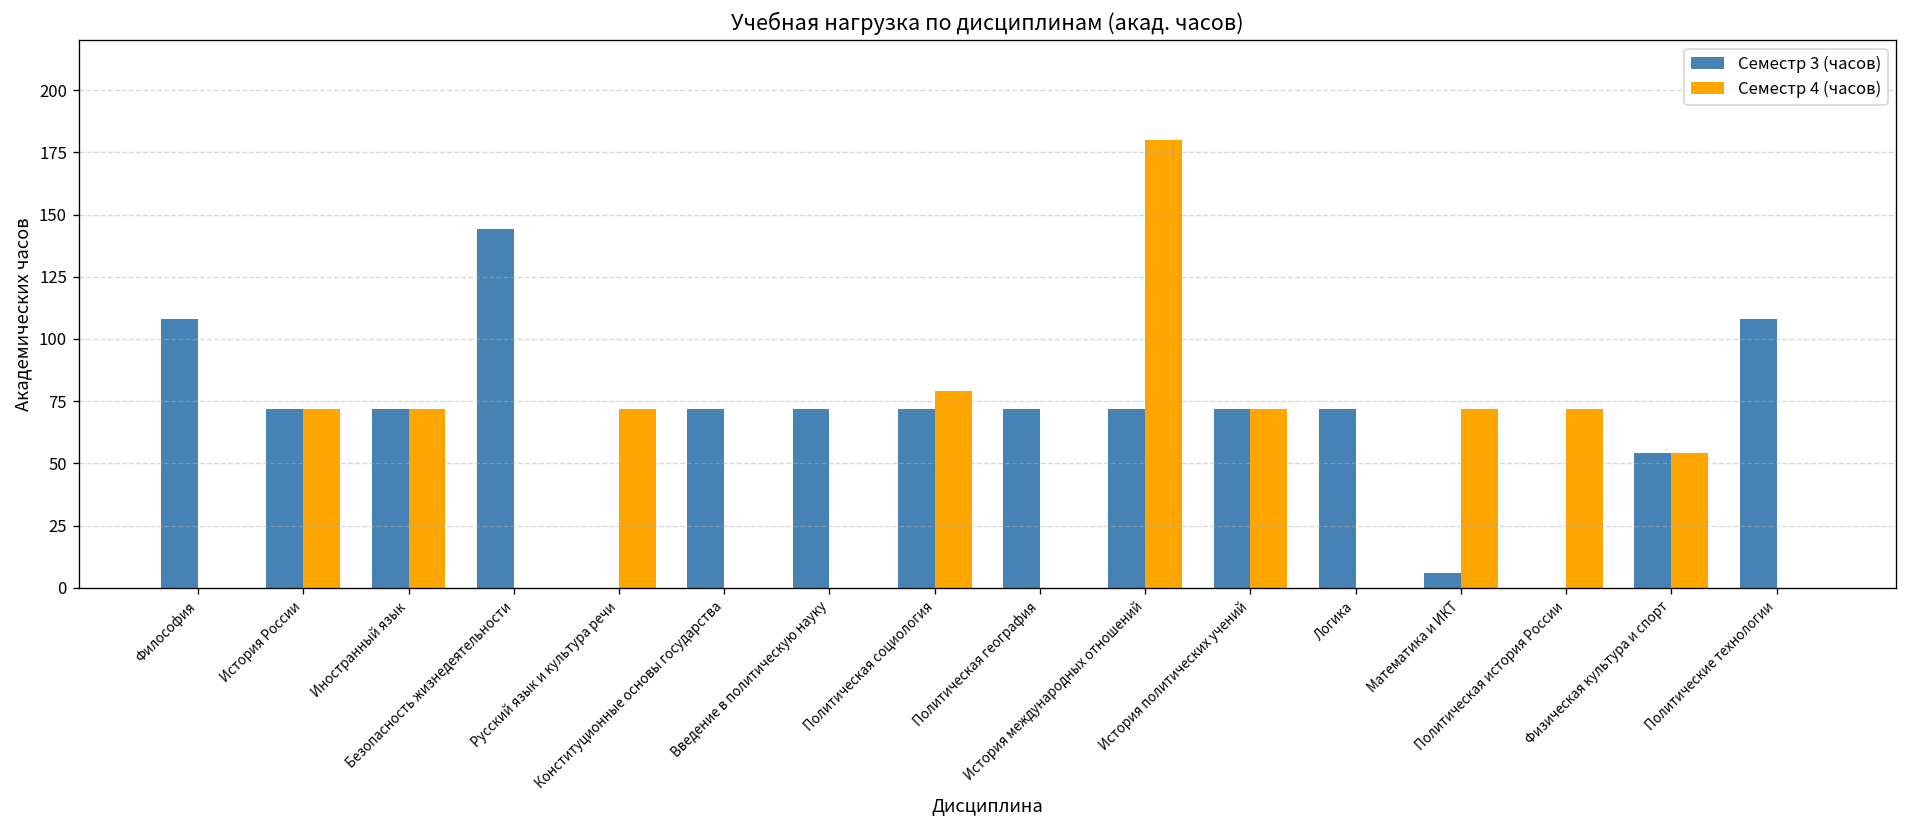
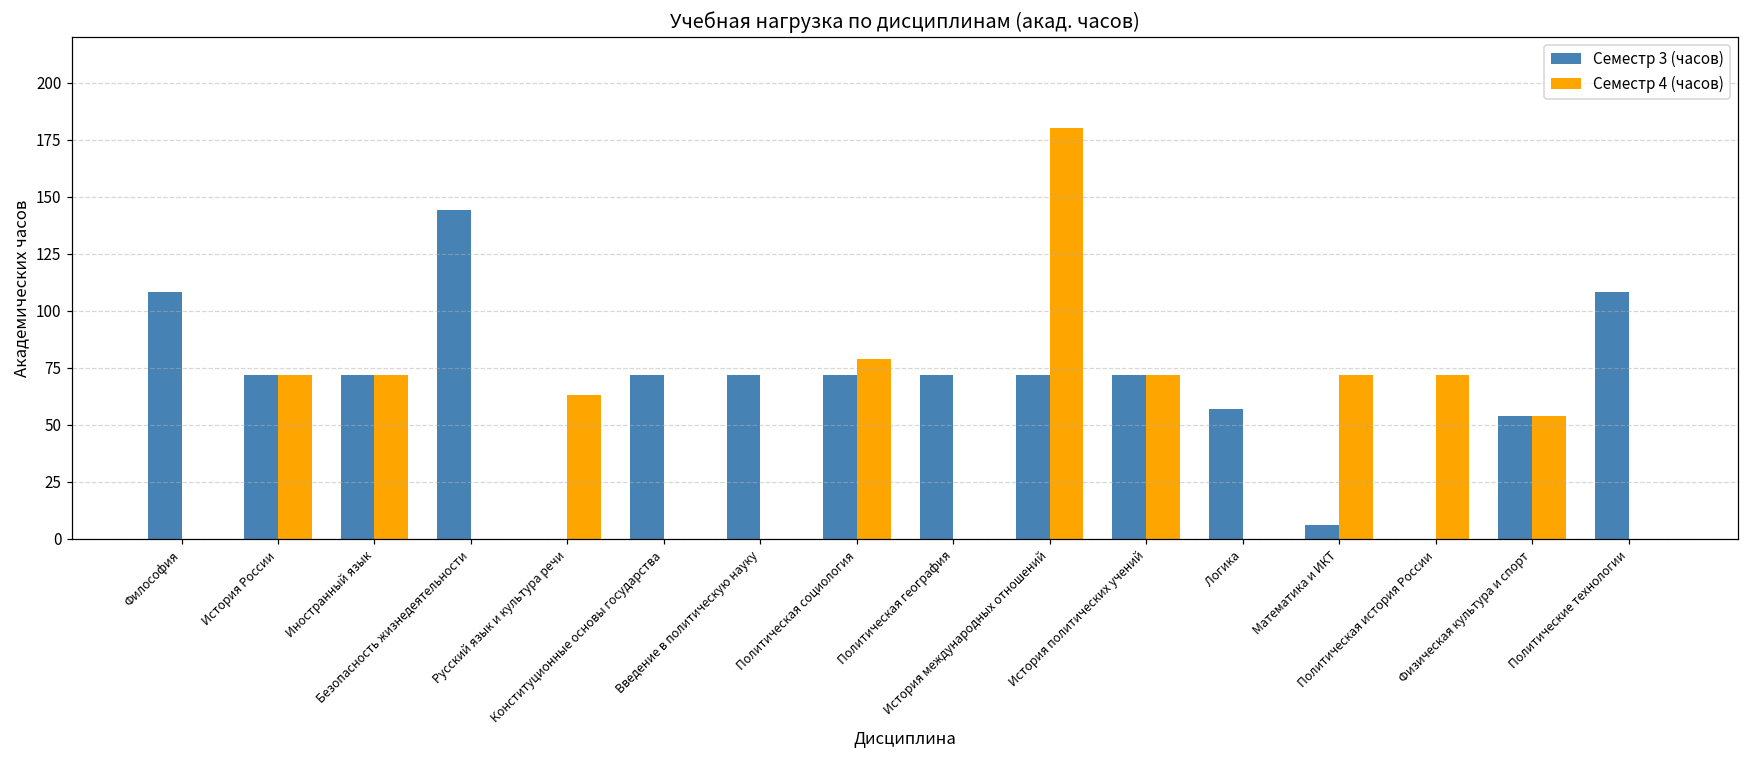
  {
    "Семестр 3 (часов)": {
      "Философия": 108,
      "История России": 72,
      "Иностранный язык": 72,
      "Безопасность жизнедеятельности": 144,
      "Русский язык и культура речи": 0,
      "Конституционные основы государства": 72,
      "Введение в политическую науку": 72,
      "Политическая социология": 72,
      "Политическая география": 72,
      "История международных отношений": 72,
      "История политических учений": 72,
-     "Логика": 72,
+     "Логика": 57,
      "Математика и ИКТ": 6,
      "Политическая история России": 0,
      "Физическая культура и спорт": 54,
      "Политические технологии": 108
    },
    "Семестр 4 (часов)": {
      "Философия": 0,
      "История России": 72,
      "Иностранный язык": 72,
      "Безопасность жизнедеятельности": 0,
-     "Русский язык и культура речи": 72,
+     "Русский язык и культура речи": 63,
      "Конституционные основы государства": 0,
      "Введение в политическую науку": 0,
      "Политическая социология": 79,
      "Политическая география": 0,
      "История международных отношений": 180,
      "История политических учений": 72,
      "Логика": 0,
      "Математика и ИКТ": 72,
      "Политическая история России": 72,
      "Физическая культура и спорт": 54,
      "Политические технологии": 0
    }
  }
